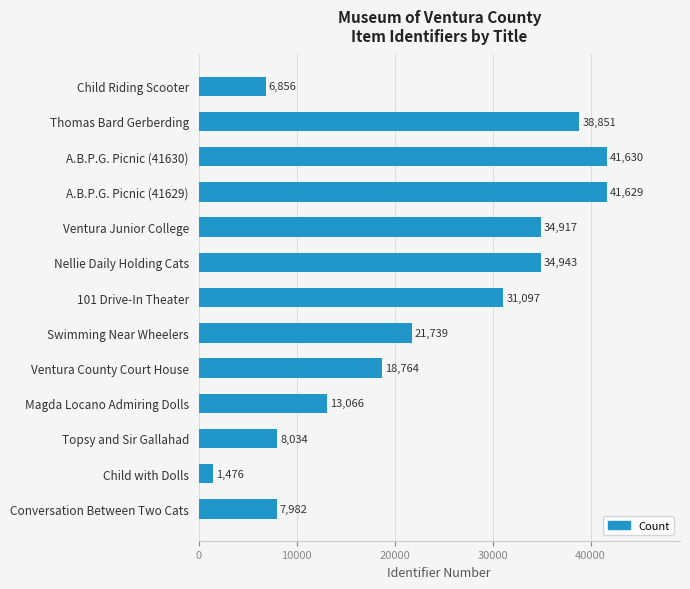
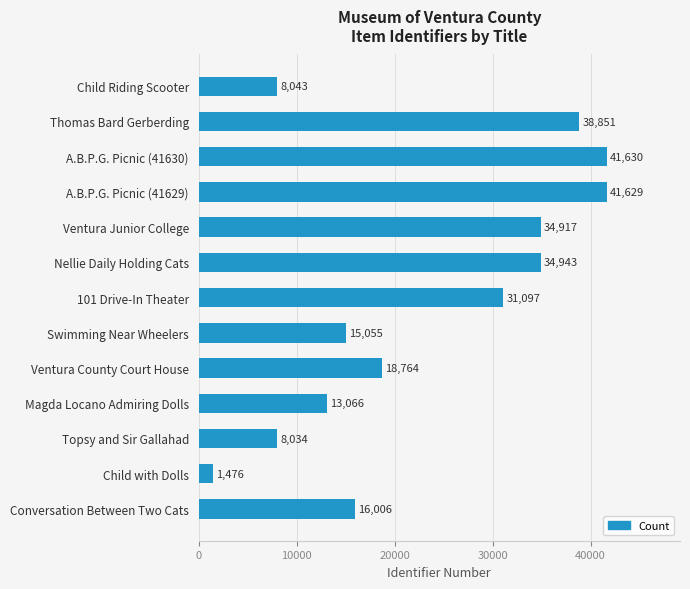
  {
-   "Child Riding Scooter": "6,856",
+   "Child Riding Scooter": "8,043",
    "Thomas Bard Gerberding": "38,851",
    "A.B.P.G. Picnic (41630)": "41,630",
    "A.B.P.G. Picnic (41629)": "41,629",
    "Ventura Junior College": "34,917",
    "Nellie Daily Holding Cats": "34,943",
    "101 Drive-In Theater": "31,097",
-   "Swimming Near Wheelers": "21,739",
+   "Swimming Near Wheelers": "15,055",
    "Ventura County Court House": "18,764",
    "Magda Locano Admiring Dolls": "13,066",
    "Topsy and Sir Gallahad": "8,034",
    "Child with Dolls": "1,476",
-   "Conversation Between Two Cats": "7,982"
+   "Conversation Between Two Cats": "16,006"
  }
